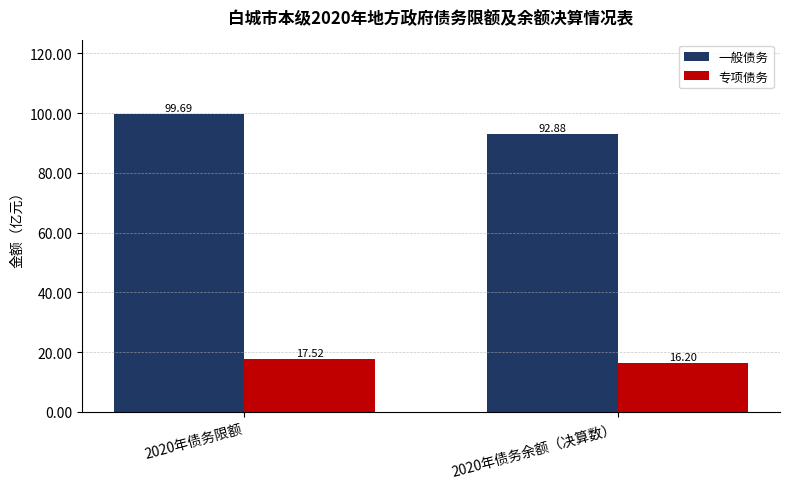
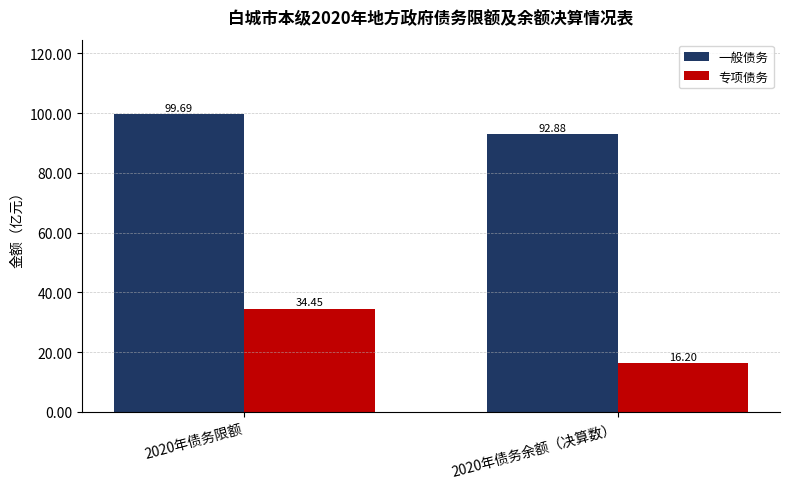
  {
    "一般债务": {
      "2020年债务限额": 99.69,
      "2020年债务余额（决算数）": 92.88
    },
    "专项债务": {
-     "2020年债务限额": 17.52,
+     "2020年债务限额": 34.45,
      "2020年债务余额（决算数）": 16.20
    }
  }
